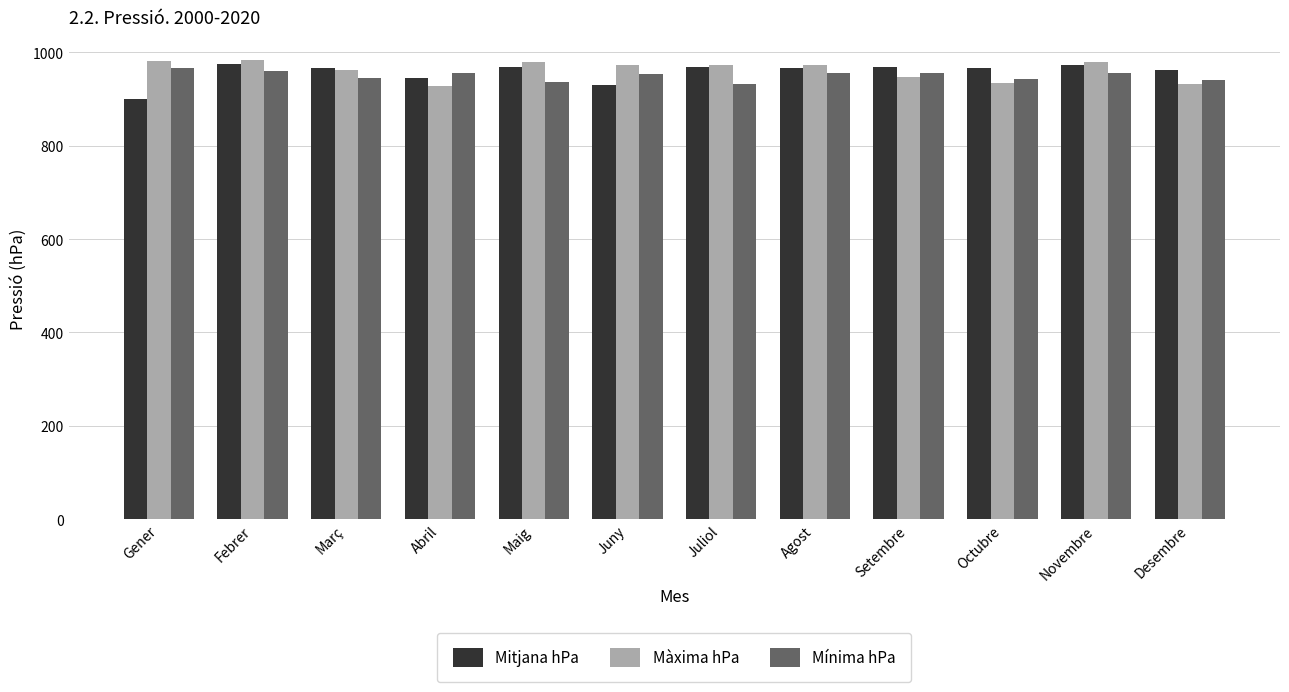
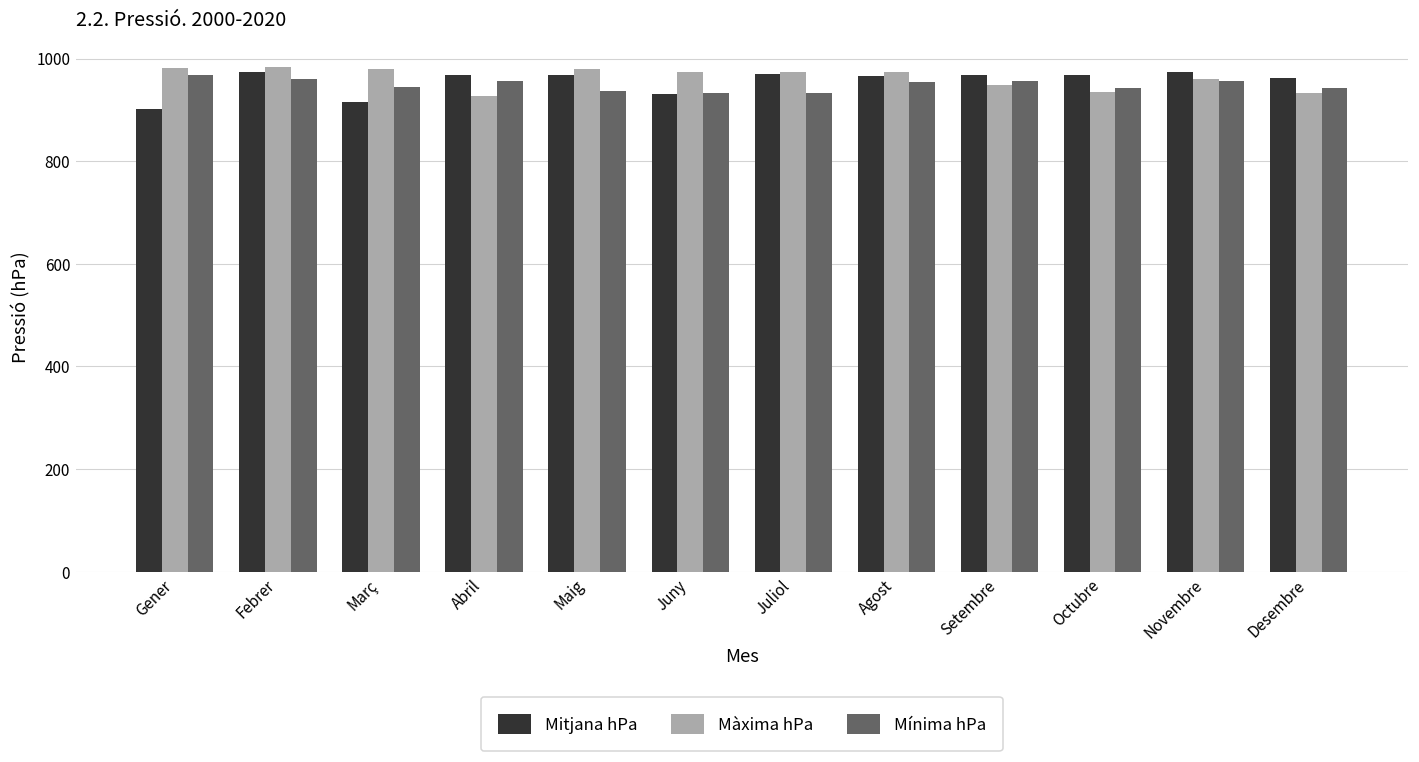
  {
    "Mitjana hPa": {
      "Gener": 900,
      "Febrer": 970,
-     "Març": 970,
-     "Abril": 950,
+     "Març": 910,
+     "Abril": 970,
      "Maig": 970,
      "Juny": 930,
      "Juliol": 970,
      "Agost": 970,
      "Setembre": 970,
      "Octubre": 970,
      "Novembre": 970,
      "Desembre": 960
    },
    "Màxima hPa": {
      "Gener": 980,
      "Febrer": 980,
-     "Març": 960,
+     "Març": 980,
      "Abril": 930,
      "Maig": 980,
      "Juny": 970,
      "Juliol": 970,
      "Agost": 970,
      "Setembre": 950,
      "Octubre": 930,
-     "Novembre": 980,
+     "Novembre": 960,
      "Desembre": 930
    },
    "Mínima hPa": {
      "Gener": 970,
      "Febrer": 960,
      "Març": 950,
      "Abril": 960,
      "Maig": 940,
-     "Juny": 950,
+     "Juny": 930,
      "Juliol": 930,
      "Agost": 960,
      "Setembre": 960,
      "Octubre": 940,
      "Novembre": 960,
      "Desembre": 940
    }
  }
